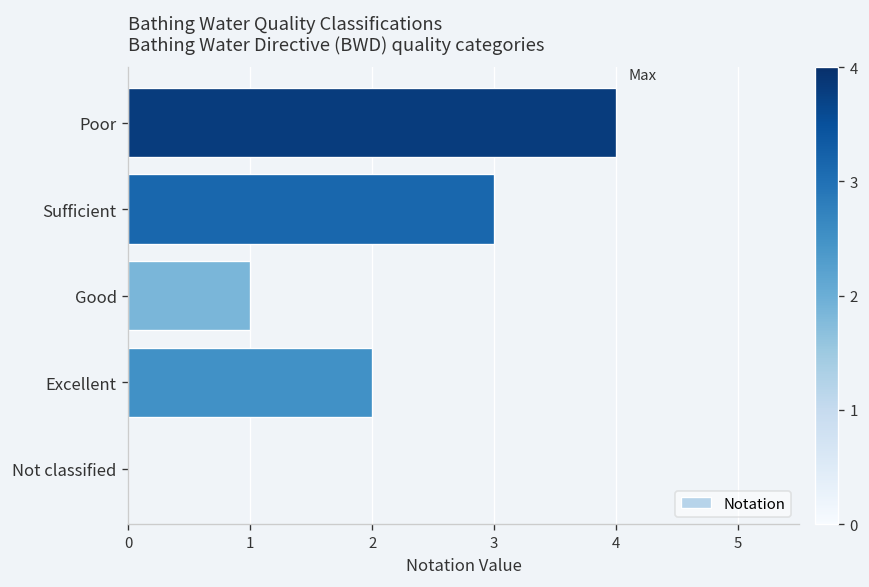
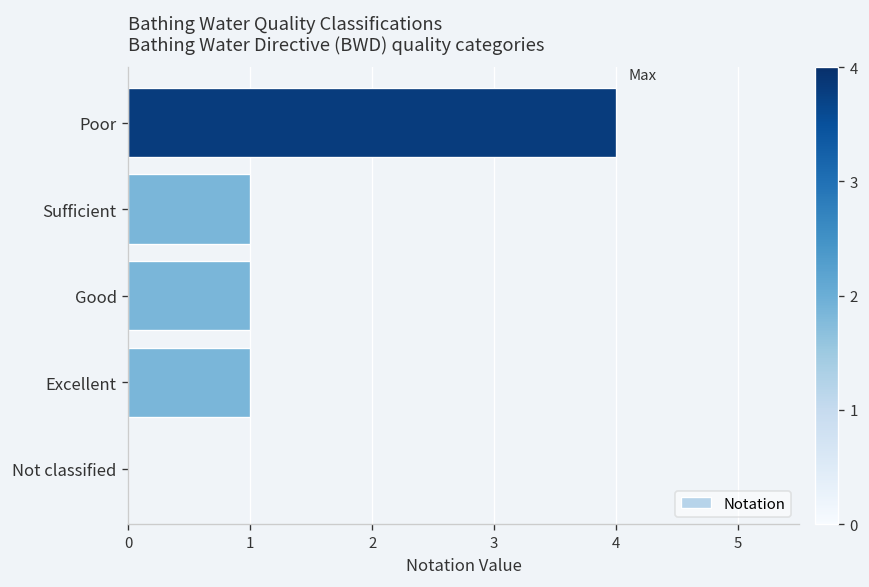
  {
    "Poor": 4,
-   "Sufficient": 3,
+   "Sufficient": 1,
    "Good": 1,
-   "Excellent": 2,
+   "Excellent": 1,
    "Not classified": 0
  }
